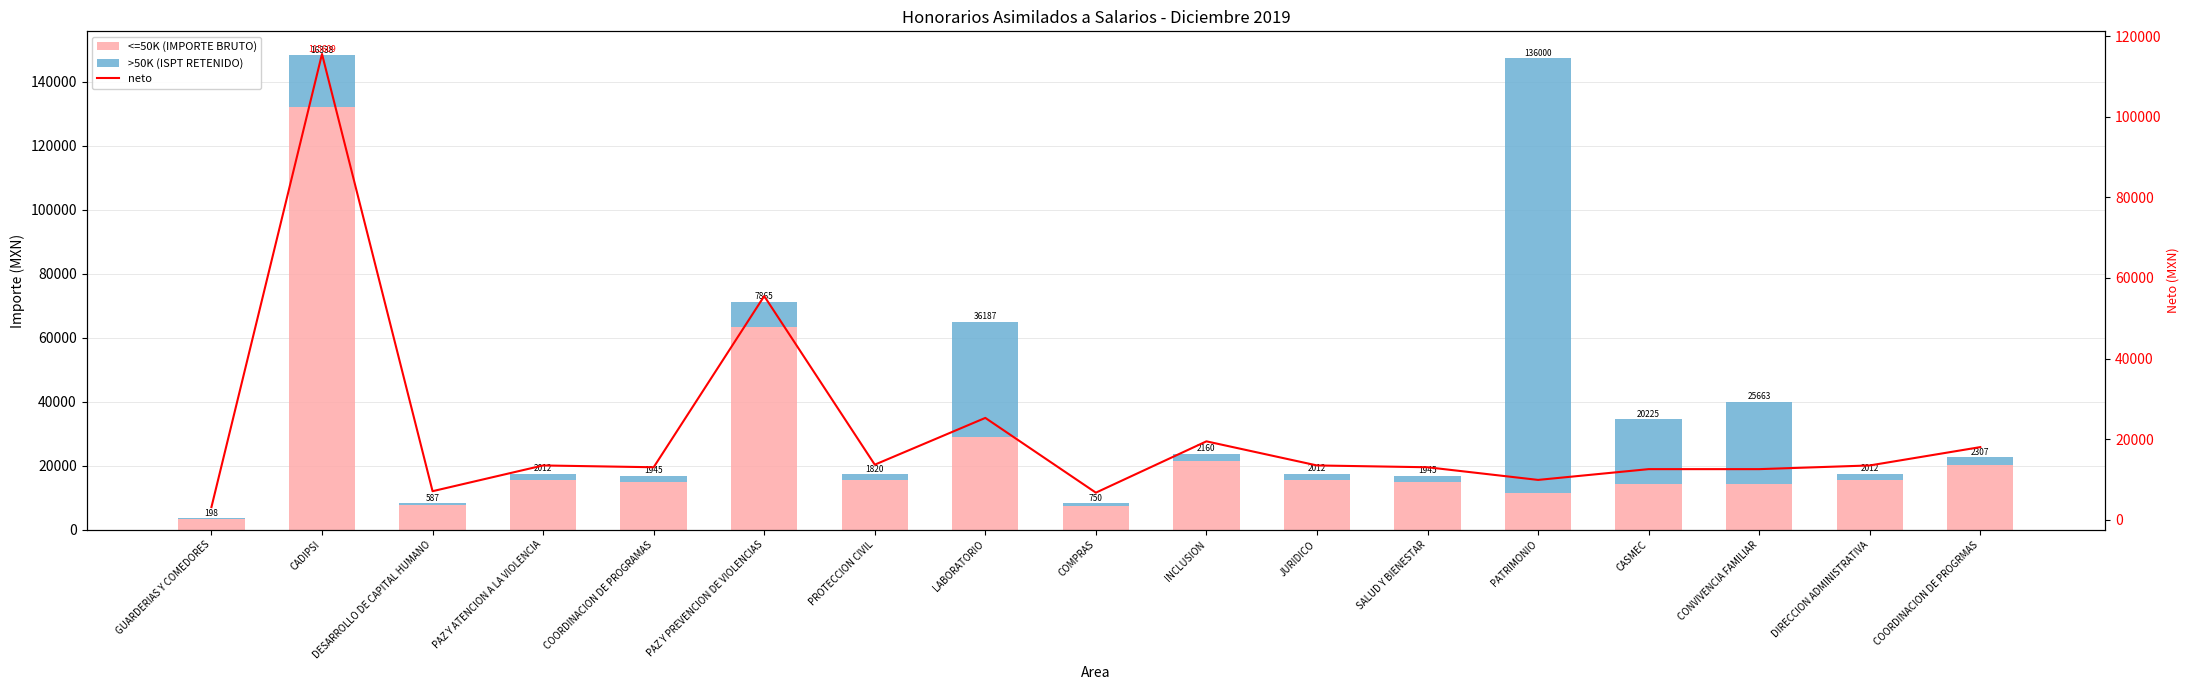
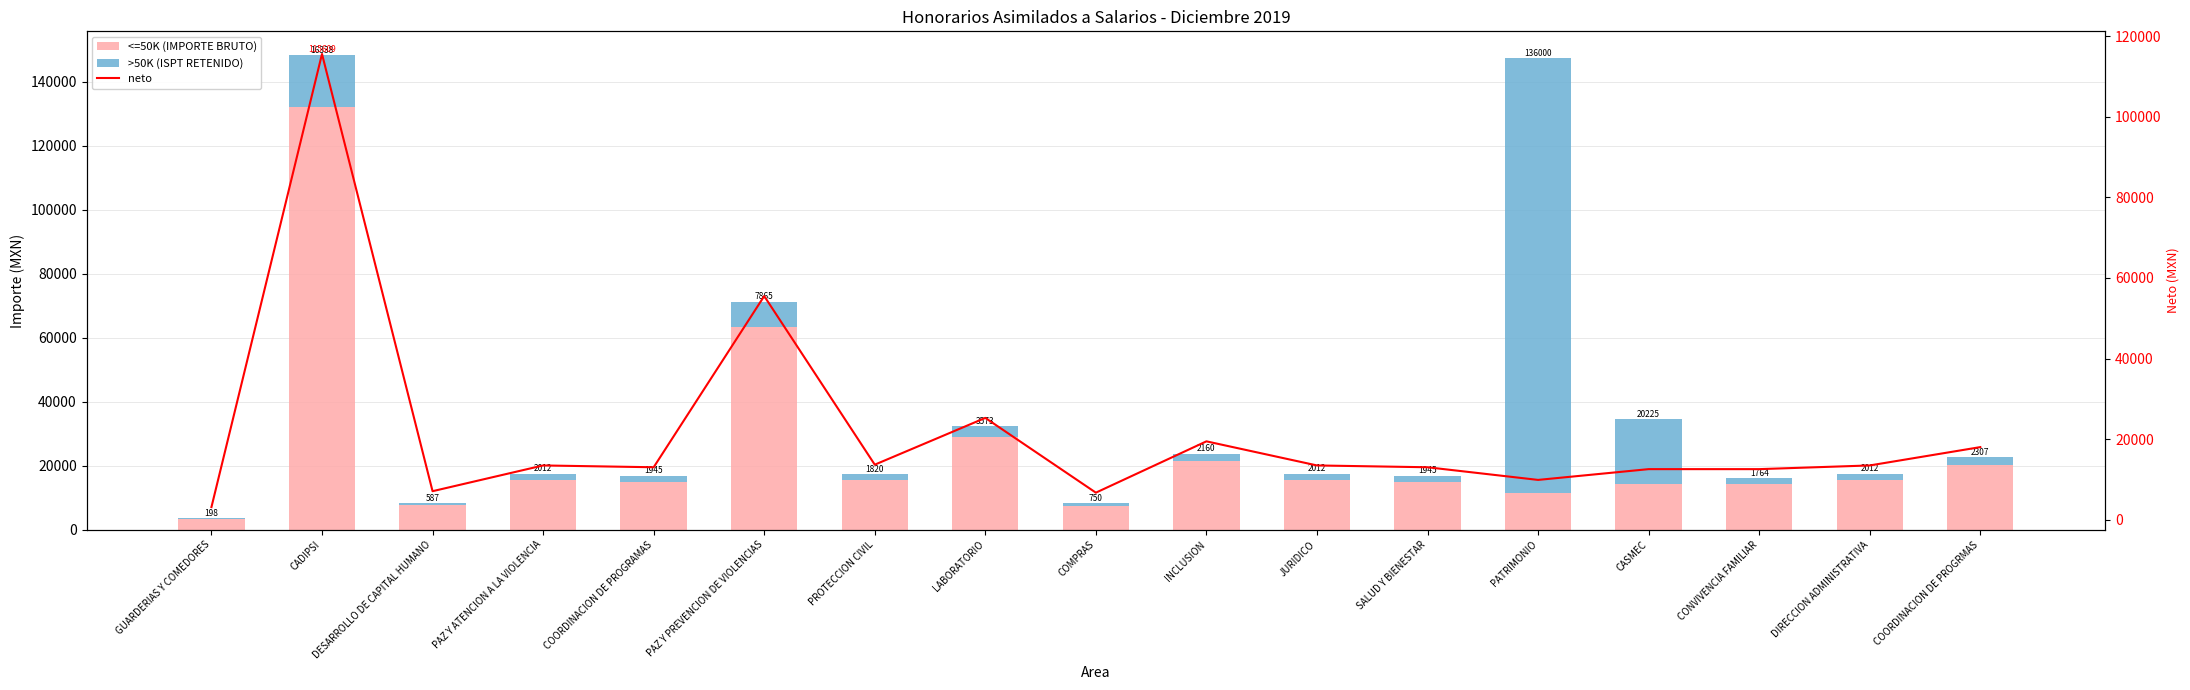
  {
    ">50K (ISPT RETENIDO)": {
-     "LABORATORIO": 36187,
+     "LABORATORIO": 3573,
      "PATRIMONIO": 136000,
      "CASMEC": 20225,
-     "CONVIVENCIA FAMILIAR": 25663
+     "CONVIVENCIA FAMILIAR": 1764
    }
  }
